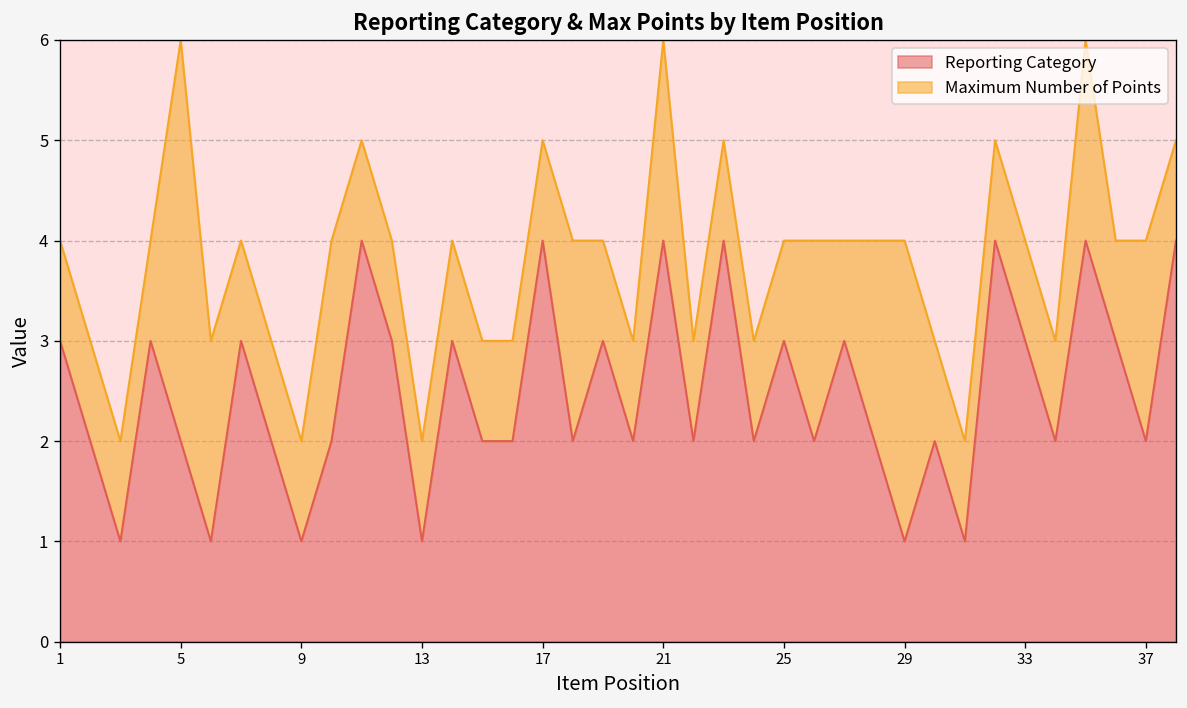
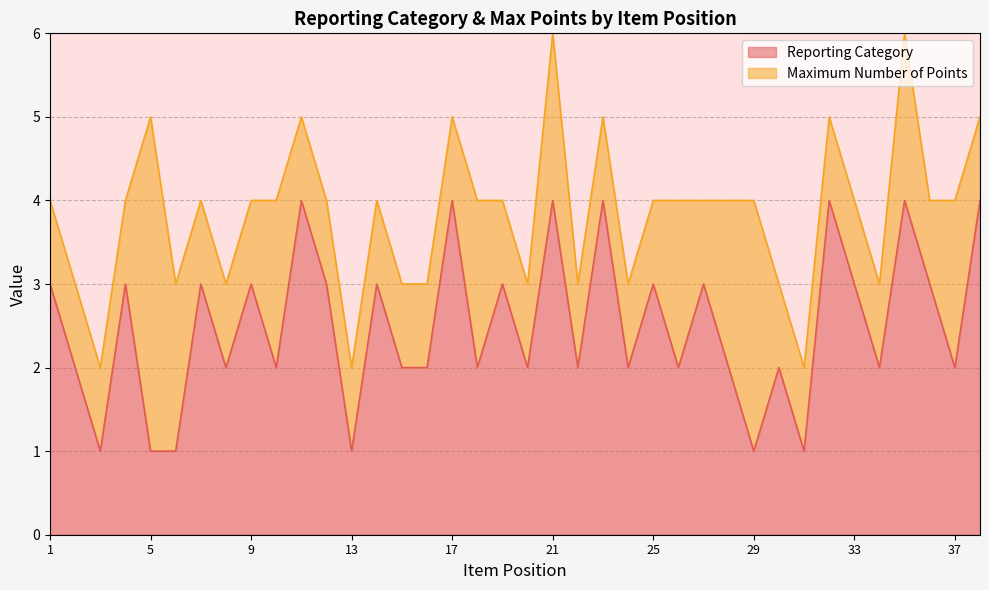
  {
    "Reporting Category": {
      "1": 3,
-     "5": 2,
-     "9": 1,
+     "5": 1,
+     "9": 3,
      "13": 1,
      "17": 4,
      "21": 4,
      "25": 3,
      "29": 1,
      "33": 3,
      "37": 2
    },
    "Maximum Number of Points": {
      "1": 4,
      "13": 2,
      "17": 5,
      "21": 6,
      "25": 4,
      "29": 4,
      "33": 4,
      "37": 4
    }
  }
